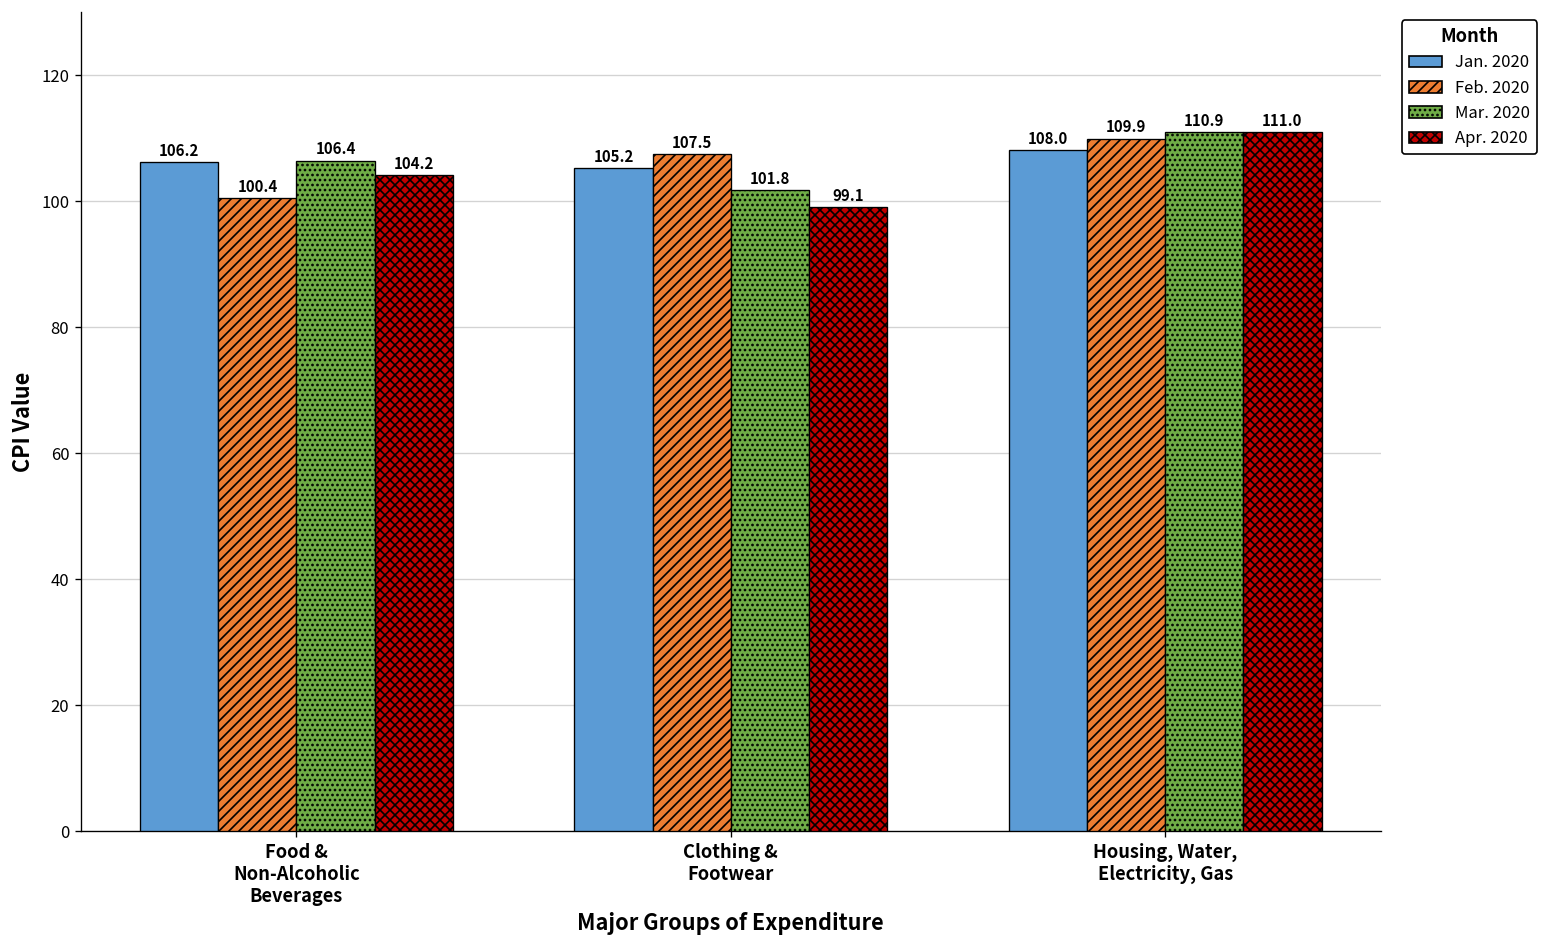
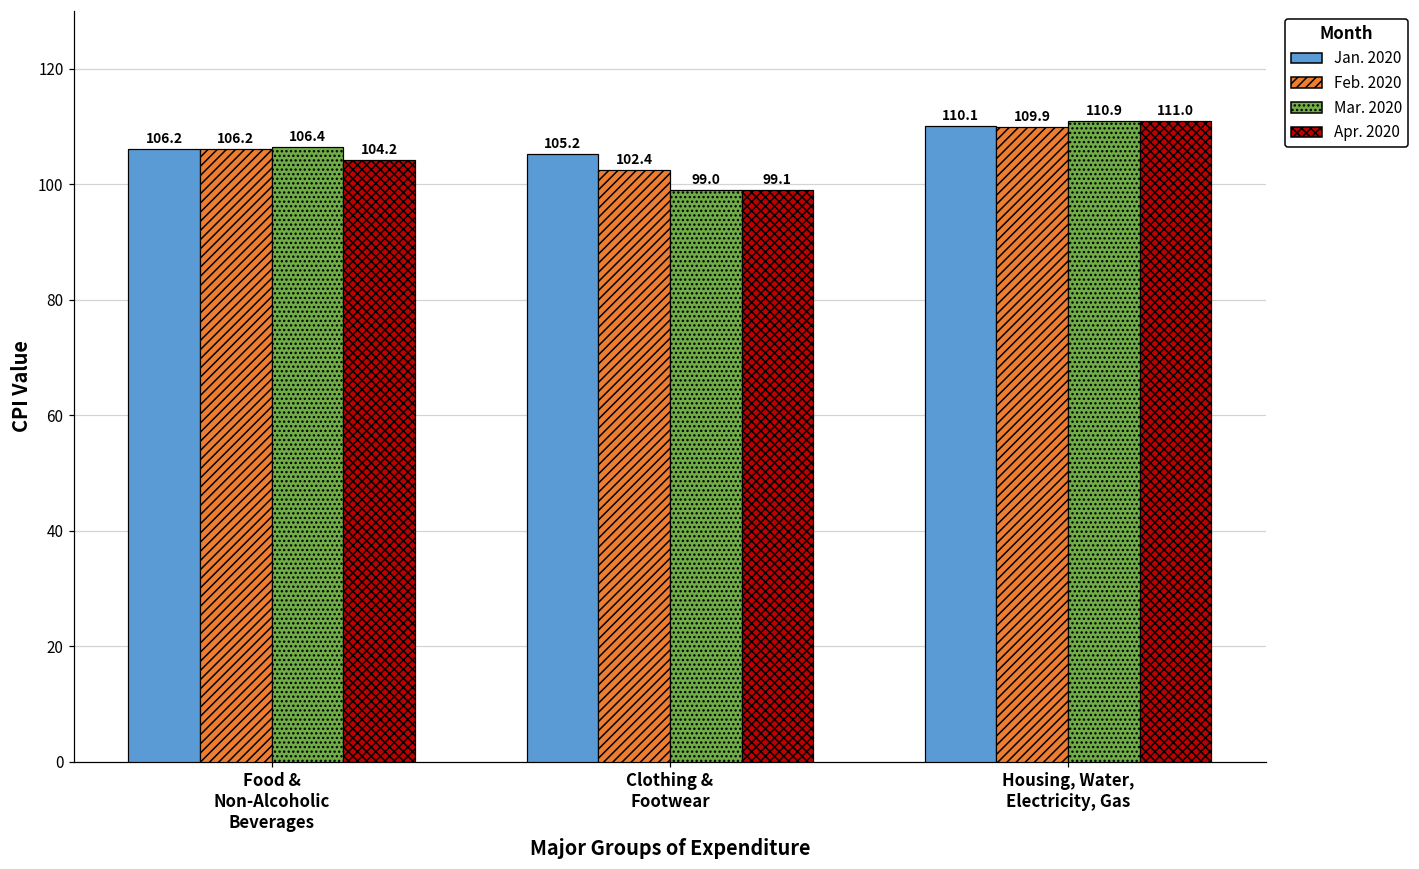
  {
    "Jan. 2020": {
      "Food & Non-Alcoholic Beverages": 106.2,
      "Clothing & Footwear": 105.2,
-     "Housing, Water, Electricity, Gas": 108.0
+     "Housing, Water, Electricity, Gas": 110.1
    },
    "Feb. 2020": {
-     "Food & Non-Alcoholic Beverages": 100.4,
-     "Clothing & Footwear": 107.5,
+     "Food & Non-Alcoholic Beverages": 106.2,
+     "Clothing & Footwear": 102.4,
      "Housing, Water, Electricity, Gas": 109.9
    },
    "Mar. 2020": {
      "Food & Non-Alcoholic Beverages": 106.4,
-     "Clothing & Footwear": 101.8,
+     "Clothing & Footwear": 99.0,
      "Housing, Water, Electricity, Gas": 110.9
    },
    "Apr. 2020": {
      "Food & Non-Alcoholic Beverages": 104.2,
      "Clothing & Footwear": 99.1,
      "Housing, Water, Electricity, Gas": 111.0
    }
  }
